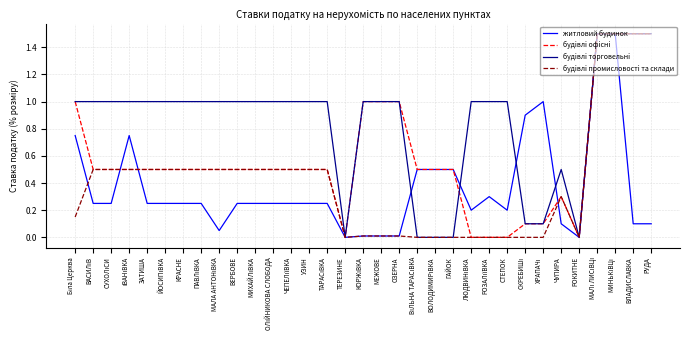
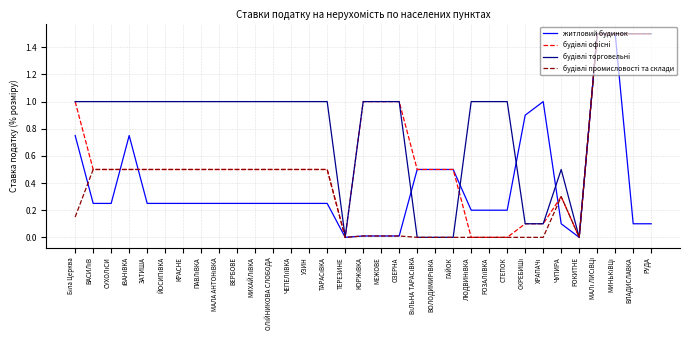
  {
    "житловий будинок": {
      "Біла Церква": 0.75,
      "ВАСИЛІВ": 0.25,
      "СУХОЛІСИ": 0.25,
      "ІВАНІВКА": 0.75,
      "ЗАТИША": 0.25,
      "ЙОСИПІВКА": 0.25,
      "КРАСНЕ": 0.25,
      "ПАВЛІВКА": 0.25,
-     "МАЛА АНТОНІВКА": 0.05,
+     "МАЛА АНТОНІВКА": 0.25,
      "ВЕРБОВЕ": 0.25,
      "МИХАЙЛІВКА": 0.25,
      "ОЛІЙНИКОВА СЛОБОДА": 0.25,
      "ЧЕПЕЛІЇВКА": 0.25,
      "УЗИН": 0.25,
      "ТАРАСІВКА": 0.25,
      "ЛЮДВИНІВКА": 0.20,
-     "РОЗАЛІЇВКА": 0.3,
+     "РОЗАЛІЇВКА": 0.2,
      "СТЕПОК": 0.20,
      "СКРЕБИШІ": 0.90,
      "ХРАПАЧІ": 1.00,
      "ЧУПИРА": 0.10,
      "ВЛАДИСЛАВКА": 0.10,
      "РУДА": 0.10
    },
    "будівлі торговельні": {
      "ВАСИЛІВ": 1.00,
      "СУХОЛІСИ": 1.00,
      "ІВАНІВКА": 1.00,
      "ЗАТИША": 1.00,
      "ЙОСИПІВКА": 1.00,
      "КРАСНЕ": 1.00,
      "ПАВЛІВКА": 1.00,
      "МАЛА АНТОНІВКА": 1.00,
      "ВЕРБОВЕ": 1.00,
      "МИХАЙЛІВКА": 1.00,
      "ОЛІЙНИКОВА СЛОБОДА": 1.00,
      "ЧЕПЕЛІЇВКА": 1.00,
      "УЗИН": 1.00,
      "ТАРАСІВКА": 1.00,
      "ЛЮДВИНІВКА": 1.00,
      "РОЗАЛІЇВКА": 1.00,
      "СТЕПОК": 1.00,
      "ЧУПИРА": 0.50
    },
    "будівлі промисловості та склади": {
      "Біла Церква": 0.15,
      "СКРЕБИШІ": 0.00,
      "ХРАПАЧІ": 0.00
    }
  }
